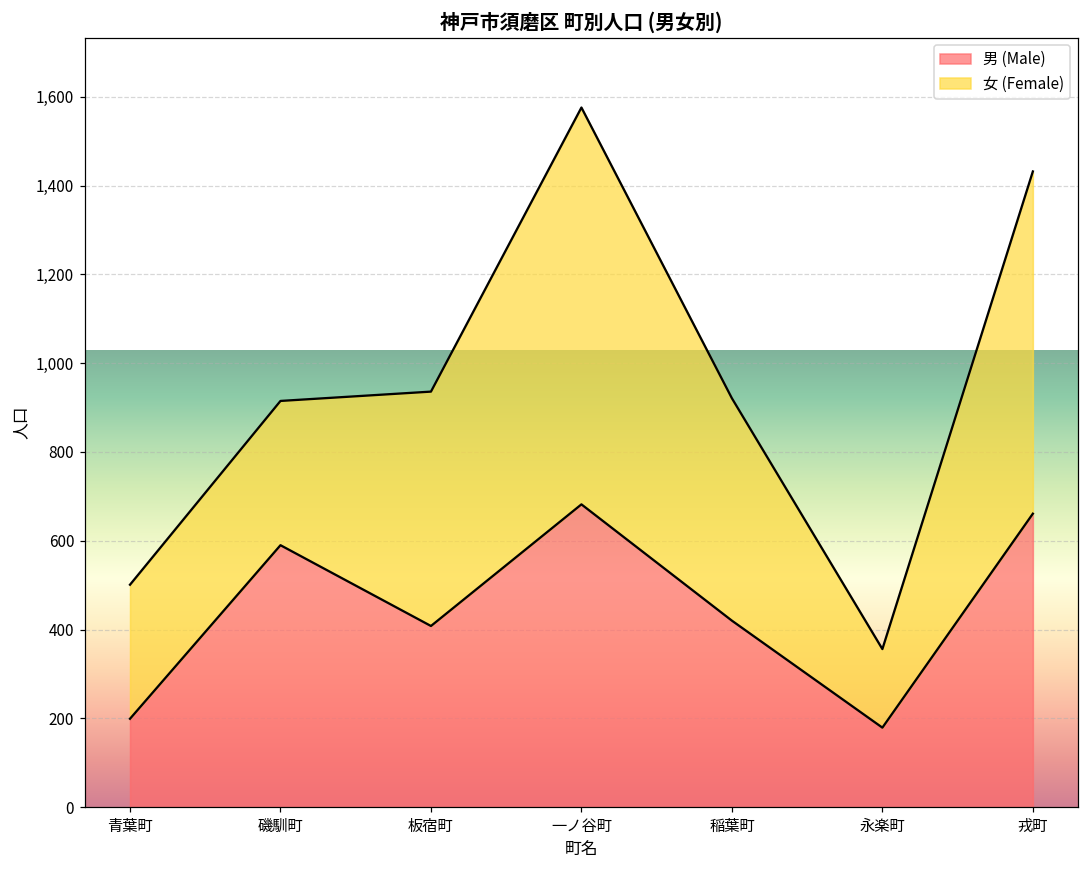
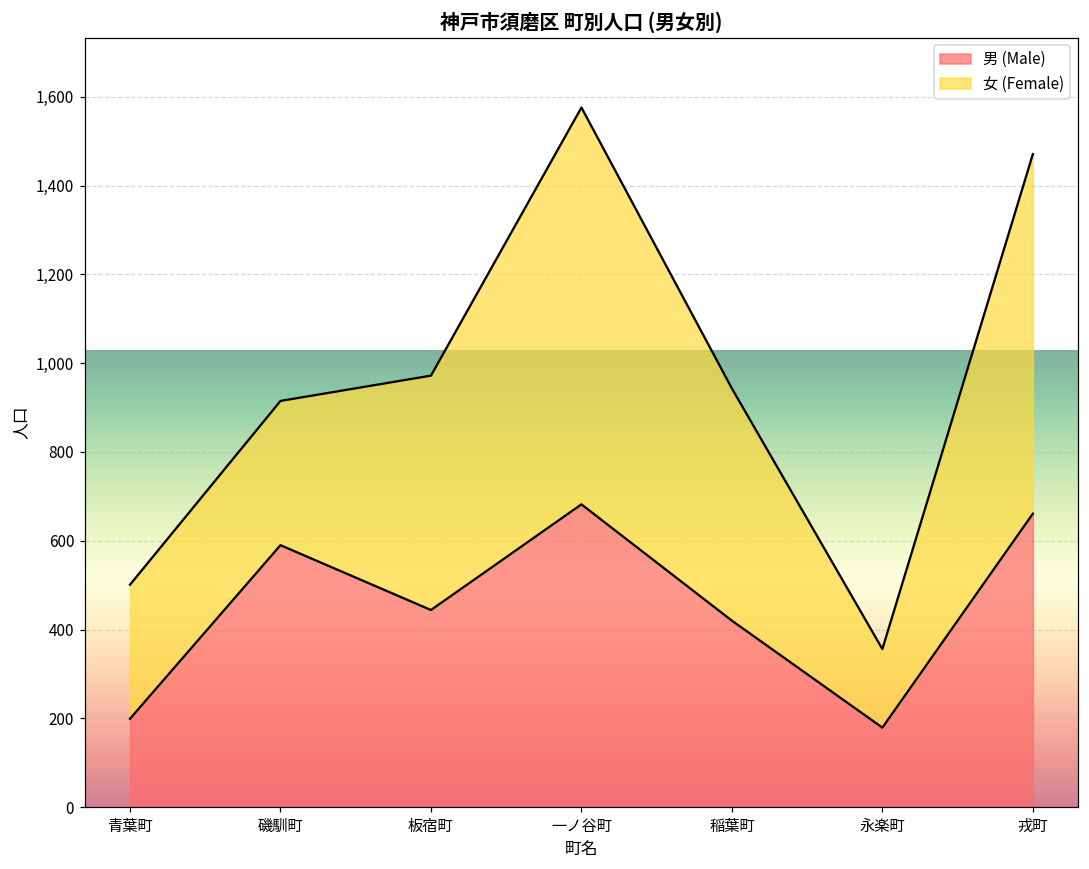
  {
    "男 (Male)": {
      "青葉町": 200,
      "磯馴町": 590,
-     "板宿町": 410,
+     "板宿町": 440,
      "一ノ谷町": 680,
      "稲葉町": 420,
      "永楽町": 180,
      "戎町": 660
    },
    "女 (Female)": {
      "青葉町": 300,
      "磯馴町": 330,
      "板宿町": 530,
      "一ノ谷町": 890,
-     "稲葉町": 500,
+     "稲葉町": 520,
      "永楽町": 180,
-     "戎町": 770
+     "戎町": 810
    }
  }
